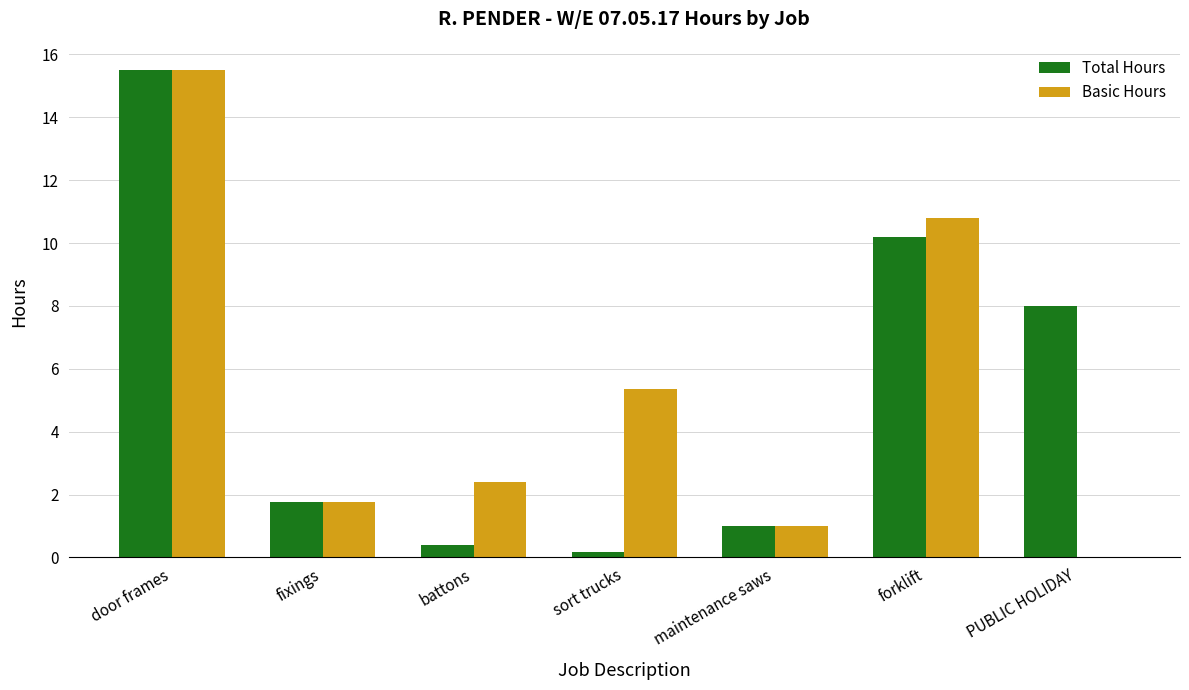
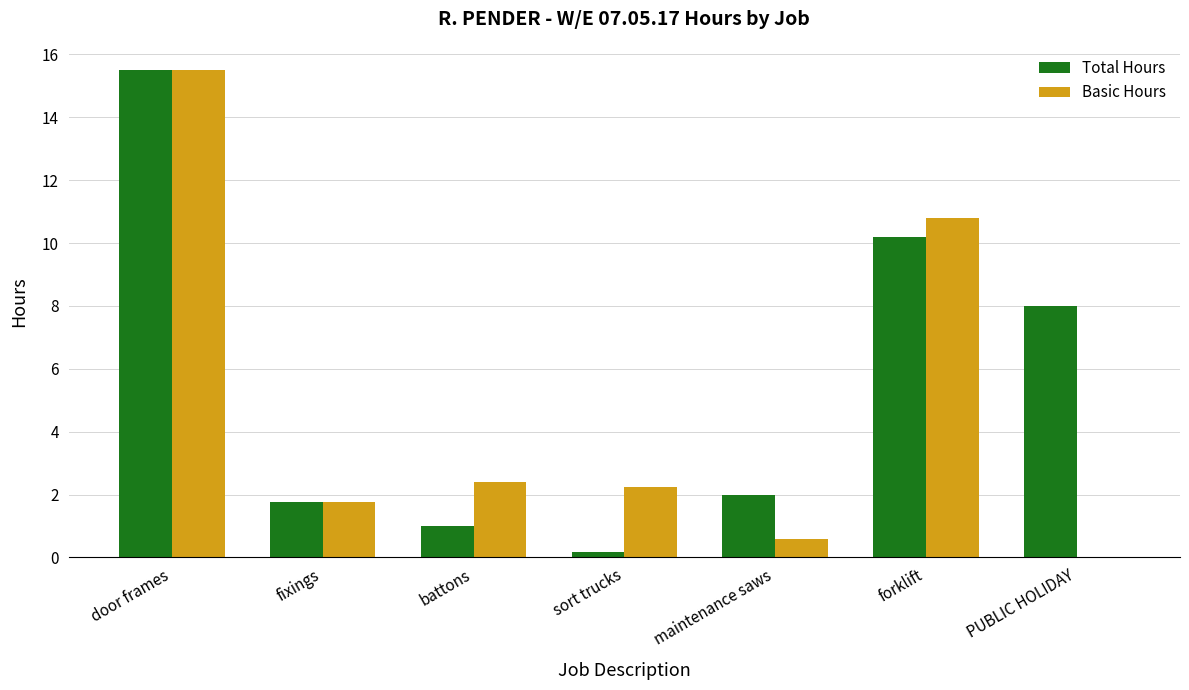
  {
    "Total Hours": {
      "door frames": 15.5,
      "fixings": 1.8,
-     "battons": 0.4,
+     "battons": 1.0,
      "sort trucks": 0.2,
-     "maintenance saws": 1,
+     "maintenance saws": 2,
      "forklift": 10.2,
      "PUBLIC HOLIDAY": 8.0
    },
    "Basic Hours": {
      "door frames": 15.5,
      "fixings": 1.8,
      "battons": 2.4,
-     "sort trucks": 5.4,
-     "maintenance saws": 1.0,
+     "sort trucks": 2.3,
+     "maintenance saws": 0.6,
      "forklift": 10.8,
      "PUBLIC HOLIDAY": 0.0
    }
  }
